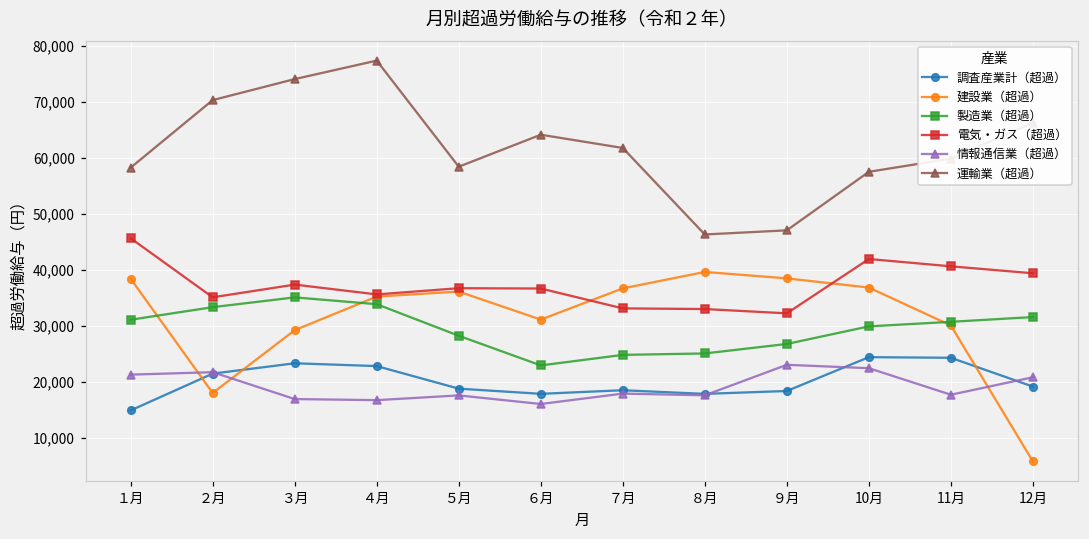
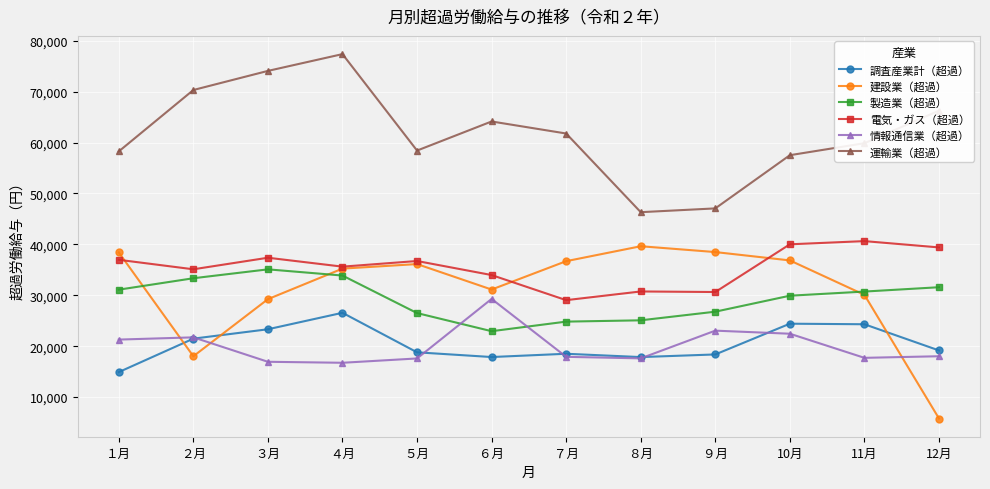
  {
    "調査産業計（超過）": {
      "１月": "15,000",
      "３月": "23,000",
-     "４月": "23,000",
+     "４月": "27,000",
      "５月": "19,000",
      "６月": "18,000",
      "７月": "19,000",
      "９月": "18,000",
      "10月": "24,000",
      "11月": "24,000",
      "12月": "19,000"
    },
    "建設業（超過）": {
      "１月": "38,000",
      "２月": "18,000",
      "３月": "29,000",
      "５月": "36,000",
      "６月": "31,000",
      "７月": "37,000",
      "８月": "40,000",
      "９月": "38,000",
      "10月": "37,000",
      "11月": "30,000",
      "12月": "6,000"
    },
    "製造業（超過）": {
      "１月": "31,000",
      "２月": "33,000",
      "３月": "35,000",
      "４月": "34,000",
-     "５月": "28,000",
+     "５月": "27,000",
      "６月": "23,000",
      "７月": "25,000",
      "８月": "25,000",
      "９月": "27,000",
      "10月": "30,000",
      "11月": "31,000",
      "12月": "32,000"
    },
    "電気・ガス（超過）": {
-     "１月": "46,000",
+     "１月": "37,000",
      "２月": "35,000",
      "３月": "37,000",
      "５月": "37,000",
-     "６月": "37,000",
-     "７月": "33,000",
-     "８月": "33,000",
-     "９月": "32,000",
-     "10月": "42,000",
+     "６月": "34,000",
+     "７月": "29,000",
+     "８月": "31,000",
+     "９月": "31,000",
+     "10月": "40,000",
      "11月": "41,000",
      "12月": "39,000"
    },
    "情報通信業（超過）": {
      "１月": "21,000",
      "３月": "17,000",
      "４月": "17,000",
      "５月": "18,000",
-     "６月": "16,000",
+     "６月": "29,000",
      "７月": "18,000",
      "９月": "23,000",
      "10月": "22,000",
      "11月": "18,000",
-     "12月": "21,000"
+     "12月": "18,000"
    },
    "運輸業（超過）": {
      "１月": "58,000",
      "２月": "70,000",
      "３月": "74,000",
      "４月": "77,000",
      "５月": "58,000",
      "６月": "64,000",
      "７月": "62,000",
      "８月": "46,000",
      "９月": "47,000",
      "10月": "58,000"
    }
  }
